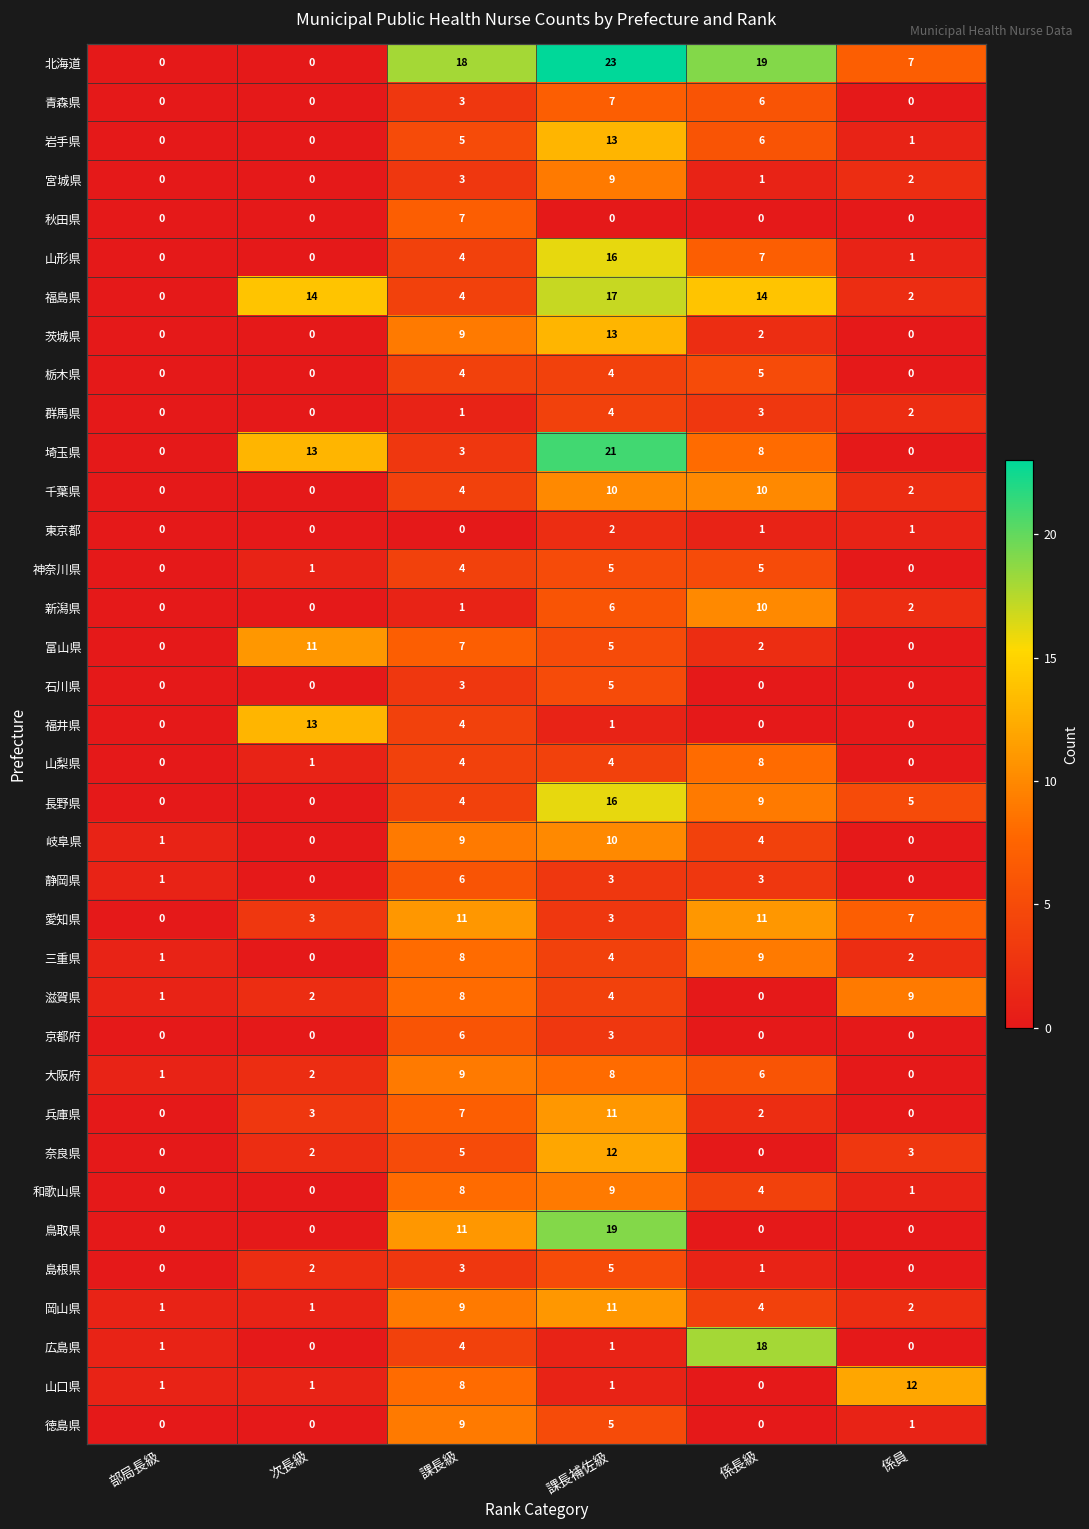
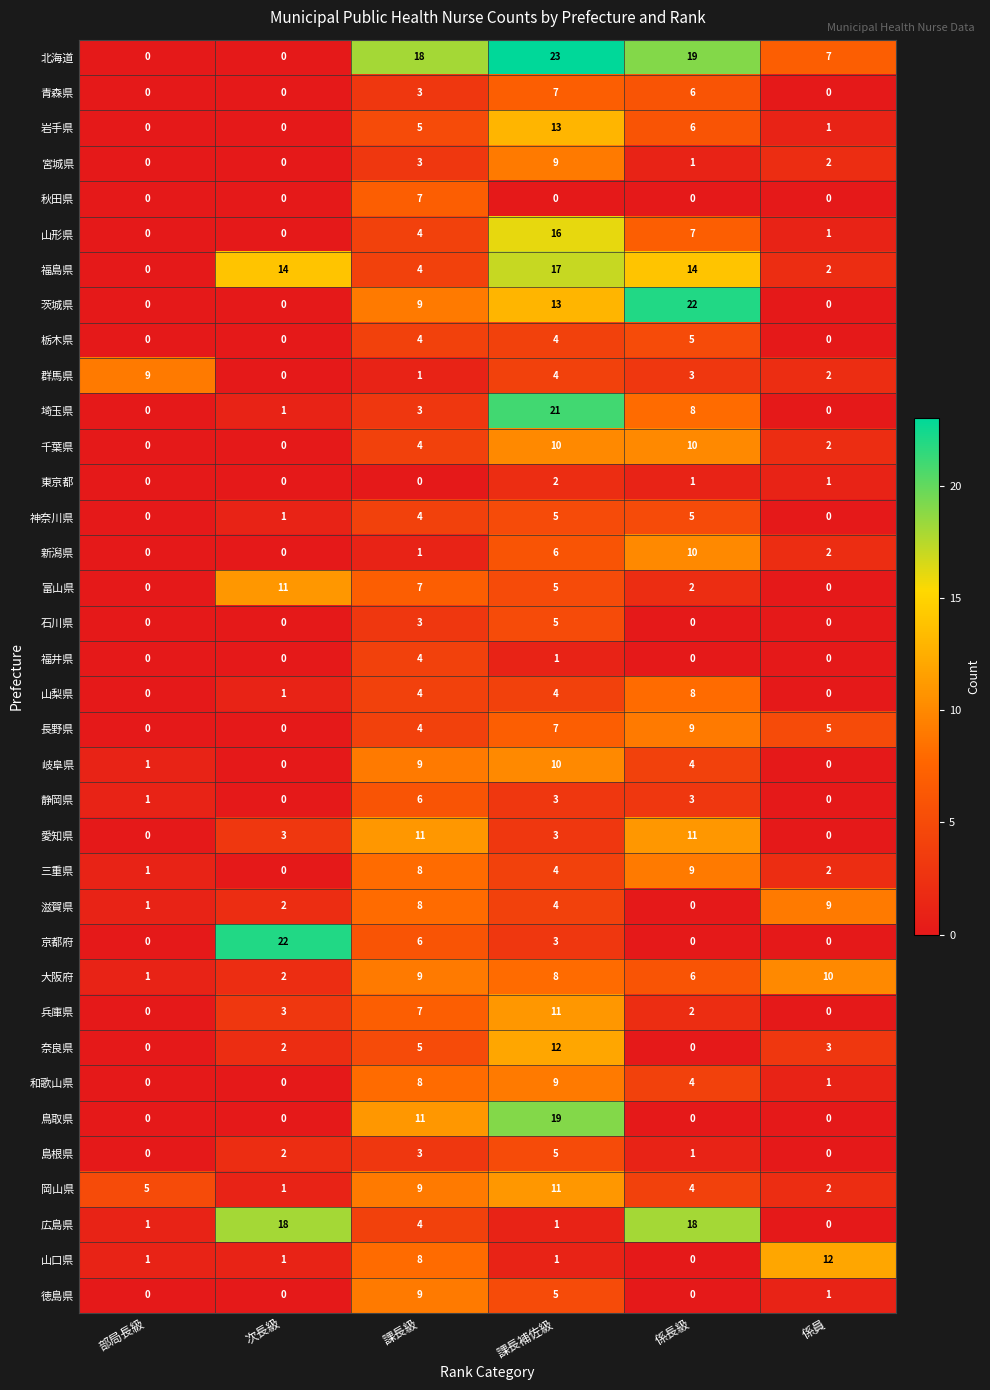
  {
    "茨城県": {
      "部局長級": 0,
      "次長級": 0,
      "課長級": 9,
      "課長補佐級": 13,
-     "係長級": 2,
+     "係長級": 22,
      "係員": 0
    },
    "群馬県": {
-     "部局長級": 0,
+     "部局長級": 9,
      "次長級": 0,
      "課長級": 1,
      "課長補佐級": 4,
      "係長級": 3,
      "係員": 2
    },
    "埼玉県": {
      "部局長級": 0,
-     "次長級": 13,
+     "次長級": 1,
      "課長級": 3,
      "課長補佐級": 21,
      "係長級": 8,
      "係員": 0
    },
    "福井県": {
      "部局長級": 0,
-     "次長級": 13,
+     "次長級": 0,
      "課長級": 4,
      "課長補佐級": 1,
      "係長級": 0,
      "係員": 0
    },
    "長野県": {
      "部局長級": 0,
      "次長級": 0,
      "課長級": 4,
-     "課長補佐級": 16,
+     "課長補佐級": 7,
      "係長級": 9,
      "係員": 5
    },
    "愛知県": {
      "部局長級": 0,
      "次長級": 3,
      "課長級": 11,
      "課長補佐級": 3,
      "係長級": 11,
-     "係員": 7
+     "係員": 0
    },
    "京都府": {
      "部局長級": 0,
-     "次長級": 0,
+     "次長級": 22,
      "課長級": 6,
      "課長補佐級": 3,
      "係長級": 0,
      "係員": 0
    },
    "大阪府": {
      "部局長級": 1,
      "次長級": 2,
      "課長級": 9,
      "課長補佐級": 8,
      "係長級": 6,
-     "係員": 0
+     "係員": 10
    },
    "岡山県": {
-     "部局長級": 1,
+     "部局長級": 5,
      "次長級": 1,
      "課長級": 9,
      "課長補佐級": 11,
      "係長級": 4,
      "係員": 2
    },
    "広島県": {
      "部局長級": 1,
-     "次長級": 0,
+     "次長級": 18,
      "課長級": 4,
      "課長補佐級": 1,
      "係長級": 18,
      "係員": 0
    }
  }
